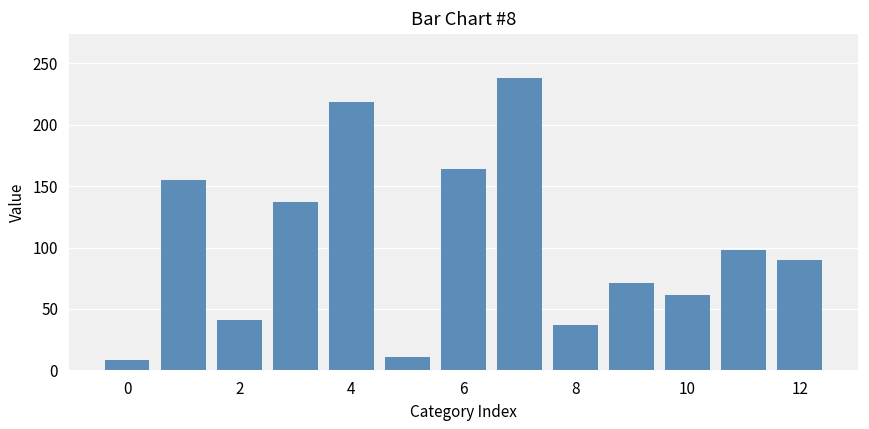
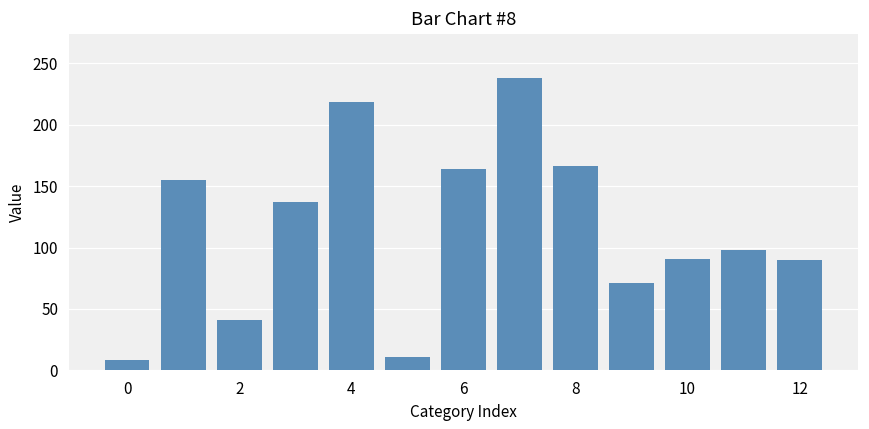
  {
    "0": 9,
    "2": 41,
    "4": 219,
    "6": 164,
-   "8": 37,
-   "10": 61,
+   "8": 166,
+   "10": 90,
    "12": 90
  }
